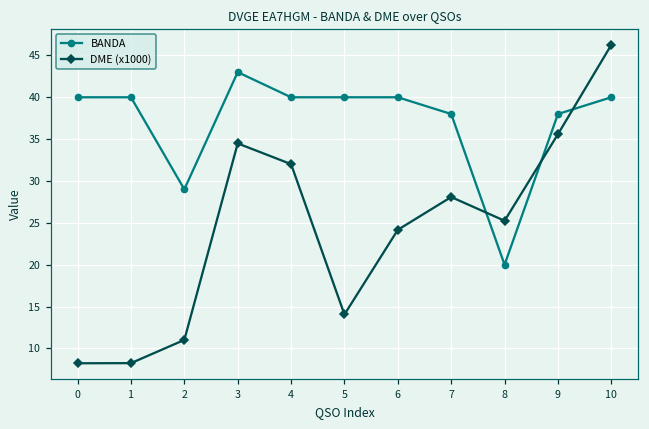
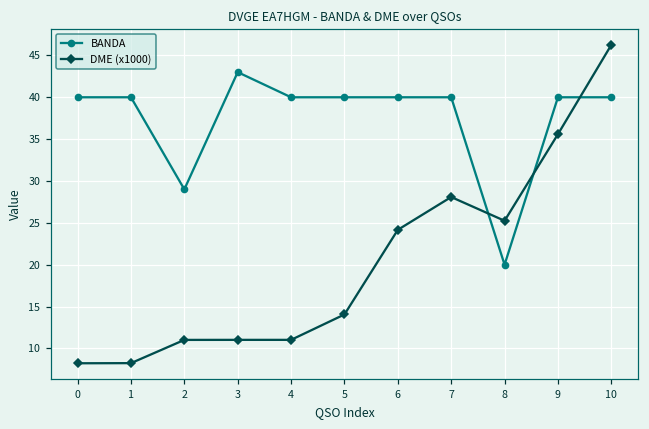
  {
    "BANDA": {
      "0": 40,
      "1": 40,
      "2": 29,
      "3": 43,
      "4": 40,
      "5": 40,
      "6": 40,
-     "7": 38,
+     "7": 40,
      "8": 20,
-     "9": 38,
+     "9": 40,
      "10": 40
    },
    "DME (x1000)": {
      "0": 8,
      "1": 8,
      "2": 11,
-     "3": 34,
-     "4": 32,
+     "3": 11,
+     "4": 11,
      "5": 14,
      "6": 24,
      "7": 28,
      "8": 25,
      "9": 36,
      "10": 46
    }
  }
